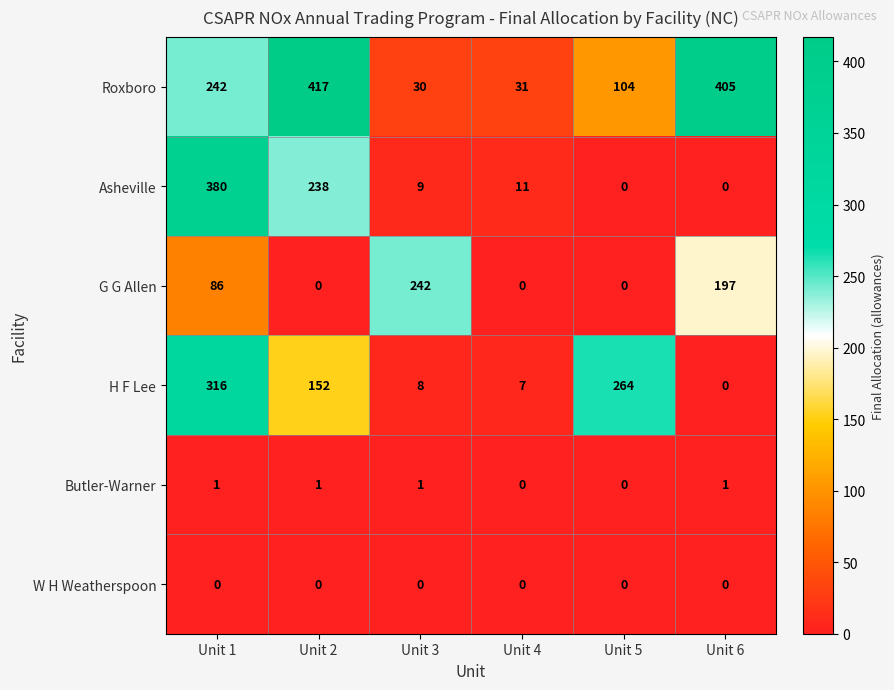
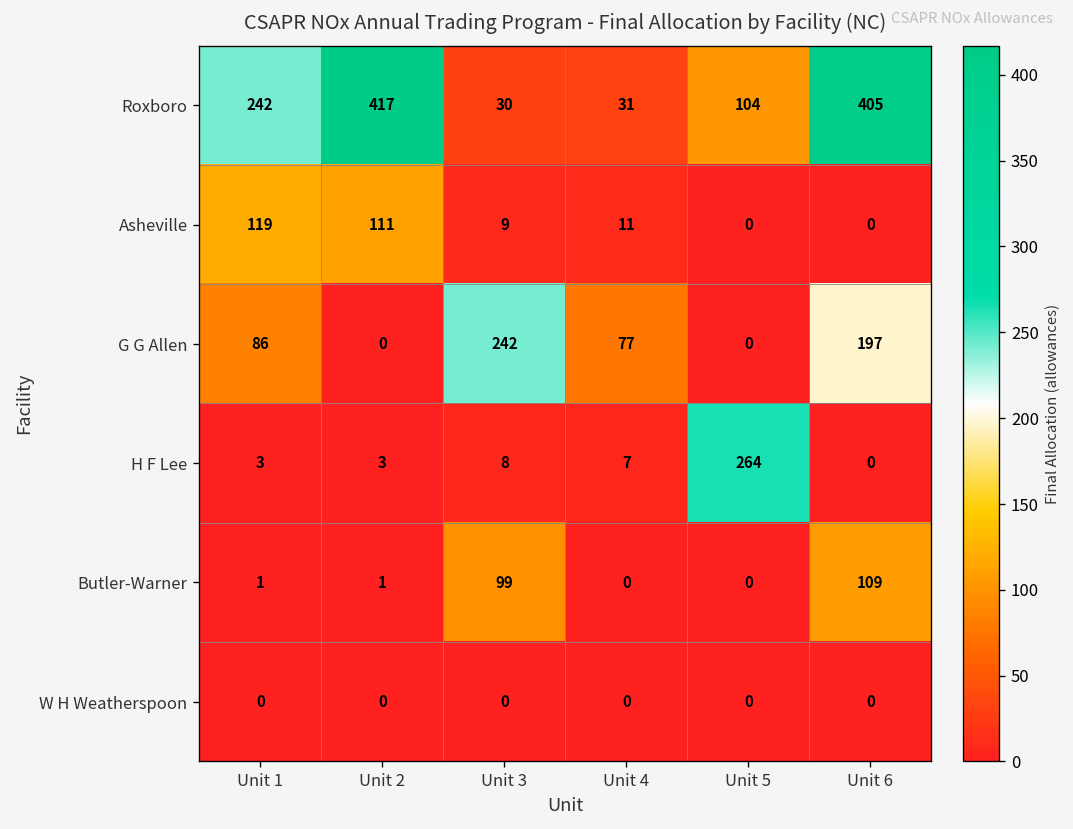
  {
    "Roxboro": {
      "Unit 1": 242,
      "Unit 2": 417,
      "Unit 3": 30,
      "Unit 4": 31,
      "Unit 5": 104,
      "Unit 6": 405
    },
    "Asheville": {
-     "Unit 1": 380,
-     "Unit 2": 238,
+     "Unit 1": 119,
+     "Unit 2": 111,
      "Unit 3": 9,
      "Unit 4": 11,
      "Unit 5": 0,
      "Unit 6": 0
    },
    "G G Allen": {
      "Unit 1": 86,
      "Unit 2": 0,
      "Unit 3": 242,
-     "Unit 4": 0,
+     "Unit 4": 77,
      "Unit 5": 0,
      "Unit 6": 197
    },
    "H F Lee": {
-     "Unit 1": 316,
-     "Unit 2": 152,
+     "Unit 1": 3,
+     "Unit 2": 3,
      "Unit 3": 8,
      "Unit 4": 7,
      "Unit 5": 264,
      "Unit 6": 0
    },
    "Butler-Warner": {
      "Unit 1": 1,
      "Unit 2": 1,
-     "Unit 3": 1,
+     "Unit 3": 99,
      "Unit 4": 0,
      "Unit 5": 0,
-     "Unit 6": 1
+     "Unit 6": 109
    },
    "W H Weatherspoon": {
      "Unit 1": 0,
      "Unit 2": 0,
      "Unit 3": 0,
      "Unit 4": 0,
      "Unit 5": 0,
      "Unit 6": 0
    }
  }
